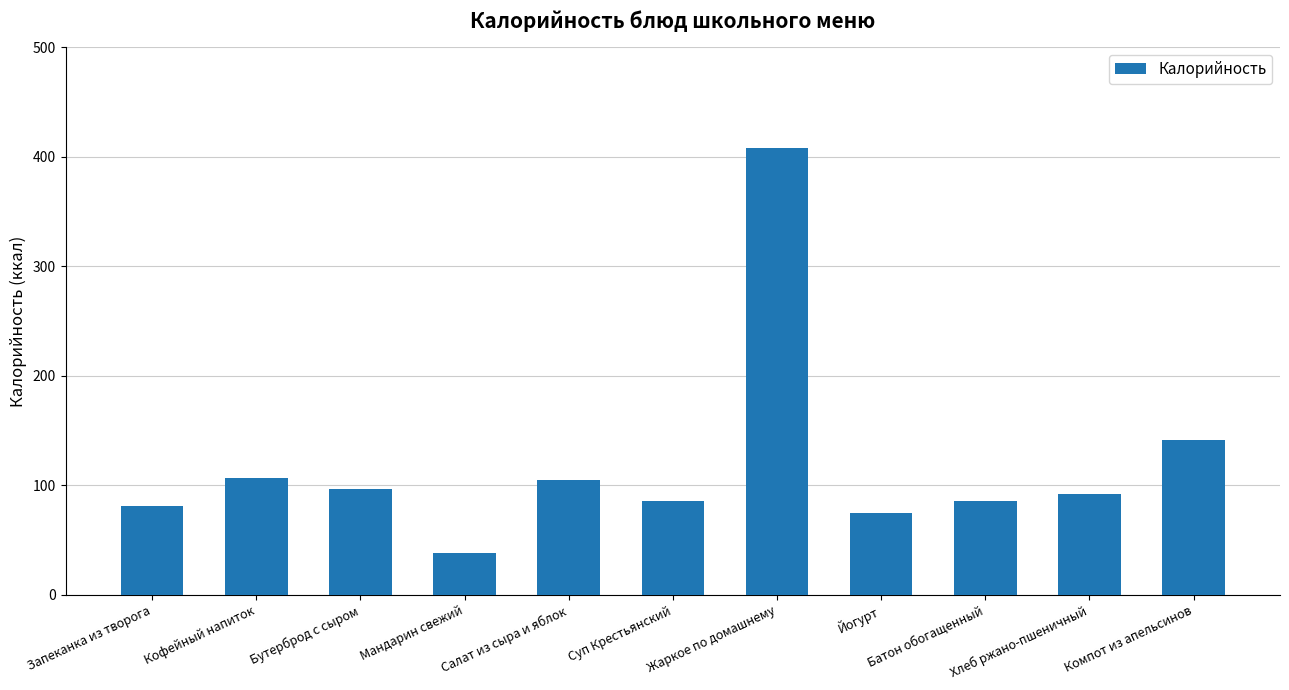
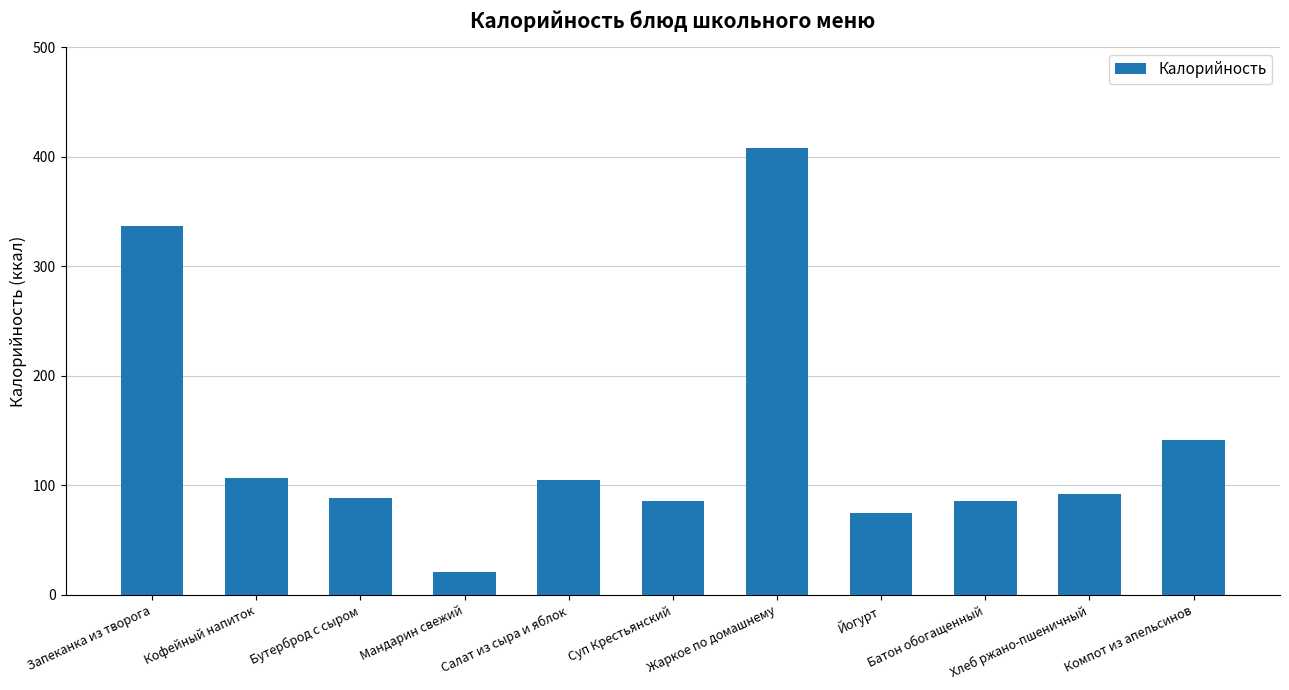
  {
-   "Запеканка из творога": 82,
+   "Запеканка из творога": 336,
    "Кофейный напиток": 107,
-   "Бутерброд с сыром": 97,
-   "Мандарин свежий": 38,
+   "Бутерброд с сыром": 88,
+   "Мандарин свежий": 21,
    "Салат из сыра и яблок": 104,
    "Суп Крестьянский": 85,
    "Жаркое по домашнему": 408,
    "Йогурт": 75,
    "Батон обогащенный": 86,
    "Хлеб ржано-пшеничный": 92,
    "Компот из апельсинов": 141
  }
